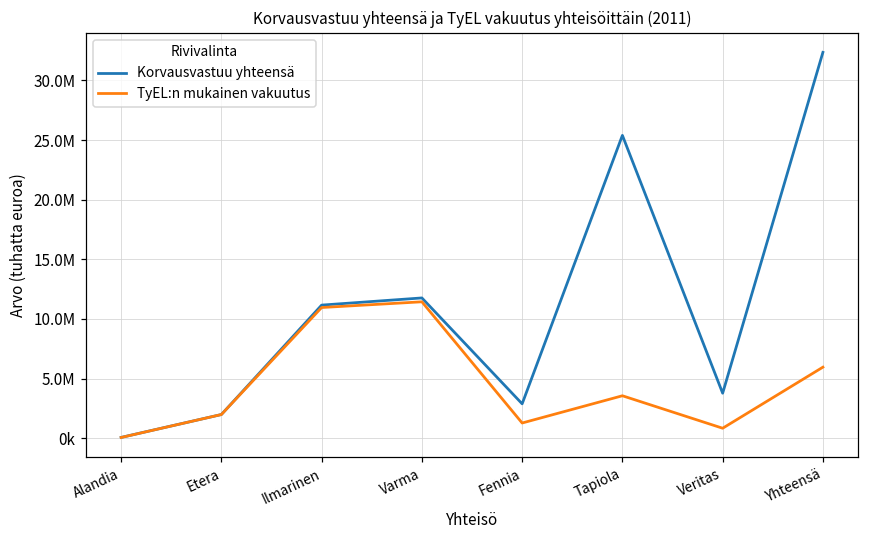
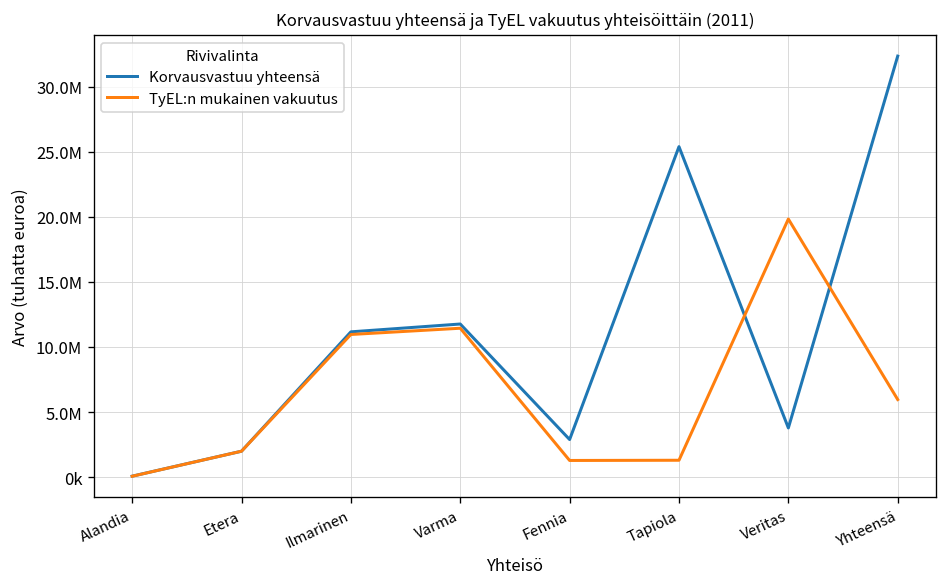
  {
    "Korvausvastuu yhteensä": {
      "Varma": 11800000,
      "Fennia": 2900000,
      "Tapiola": 25400000,
      "Veritas": 3800000,
      "Yhteensä": 32400000
    },
    "TyEL:n mukainen vakuutus": {
      "Varma": 11400000,
      "Fennia": 1300000,
-     "Tapiola": 3600000,
-     "Veritas": 800000,
+     "Tapiola": 1300000,
+     "Veritas": 19800000,
      "Yhteensä": 6000000
    }
  }
